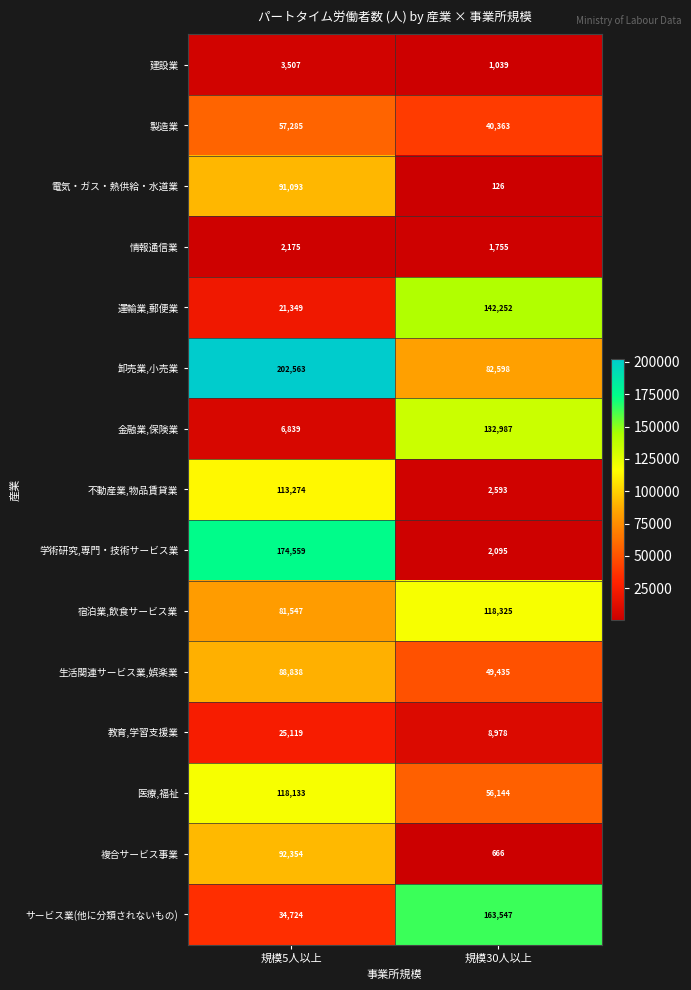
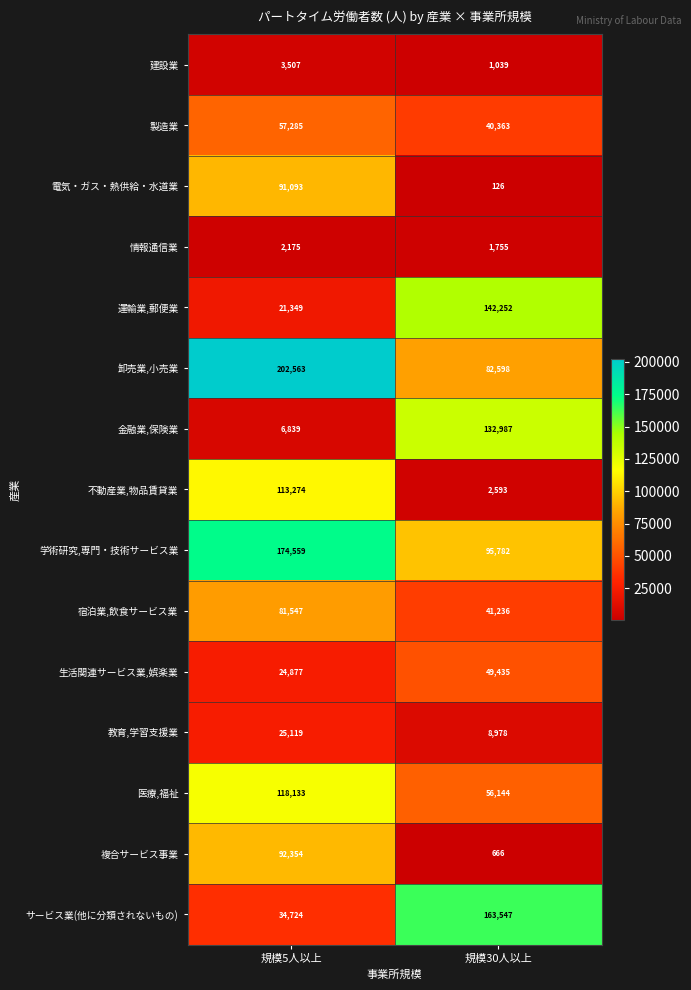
  {
    "建設業": {
      "規模5人以上": "3,507",
      "規模30人以上": "1,039"
    },
    "製造業": {
      "規模5人以上": "57,285",
      "規模30人以上": "40,363"
    },
    "電気・ガス・熱供給・水道業": {
      "規模5人以上": "91,093",
      "規模30人以上": "126"
    },
    "情報通信業": {
      "規模5人以上": "2,175",
      "規模30人以上": "1,755"
    },
    "運輸業,郵便業": {
      "規模5人以上": "21,349",
      "規模30人以上": "142,252"
    },
    "卸売業,小売業": {
      "規模5人以上": "202,563",
      "規模30人以上": "82,598"
    },
    "金融業,保険業": {
      "規模5人以上": "6,839",
      "規模30人以上": "132,987"
    },
    "不動産業,物品賃貸業": {
      "規模5人以上": "113,274",
      "規模30人以上": "2,593"
    },
    "学術研究,専門・技術サービス業": {
      "規模5人以上": "174,559",
-     "規模30人以上": "2,095"
+     "規模30人以上": "95,782"
    },
    "宿泊業,飲食サービス業": {
      "規模5人以上": "81,547",
-     "規模30人以上": "118,325"
+     "規模30人以上": "41,236"
    },
    "生活関連サービス業,娯楽業": {
-     "規模5人以上": "88,838",
+     "規模5人以上": "24,877",
      "規模30人以上": "49,435"
    },
    "教育,学習支援業": {
      "規模5人以上": "25,119",
      "規模30人以上": "8,978"
    },
    "医療,福祉": {
      "規模5人以上": "118,133",
      "規模30人以上": "56,144"
    },
    "複合サービス事業": {
      "規模5人以上": "92,354",
      "規模30人以上": "666"
    },
    "サービス業(他に分類されないもの)": {
      "規模5人以上": "34,724",
      "規模30人以上": "163,547"
    }
  }
